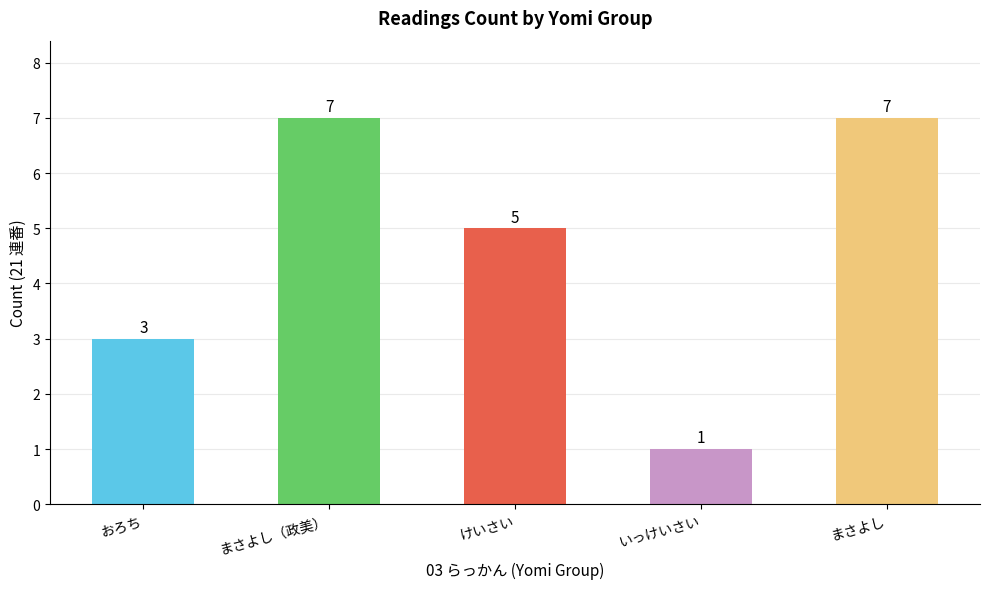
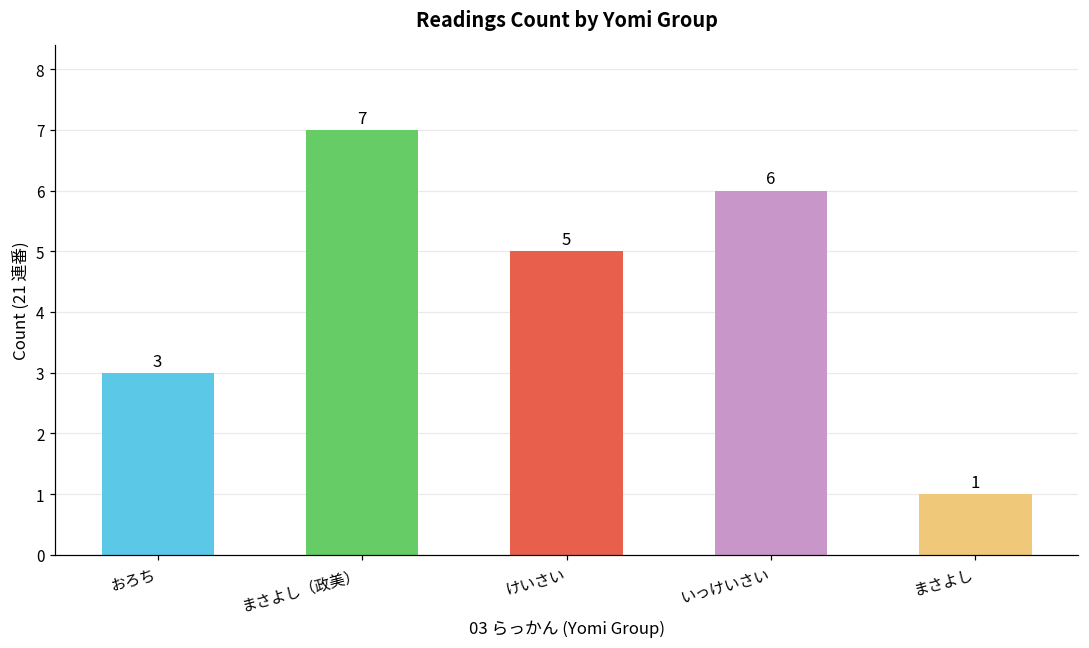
  {
    "おろち": 3,
    "まさよし（政美）": 7,
    "けいさい": 5,
-   "いっけいさい": 1,
-   "まさよし": 7
+   "いっけいさい": 6,
+   "まさよし": 1
  }
